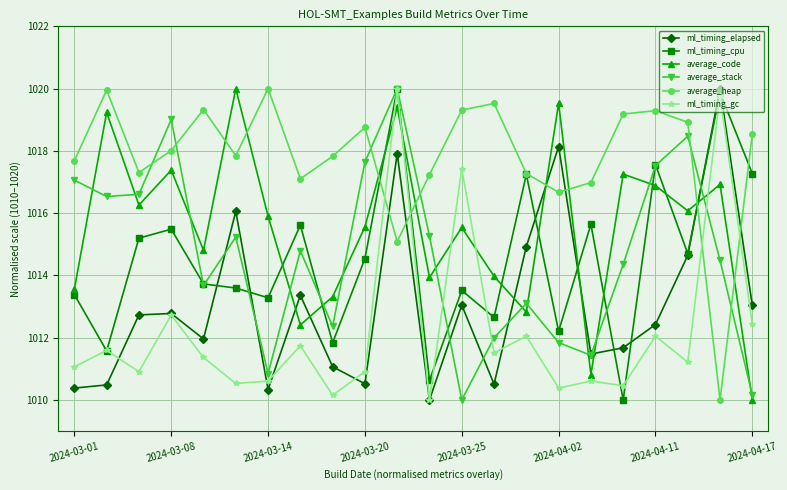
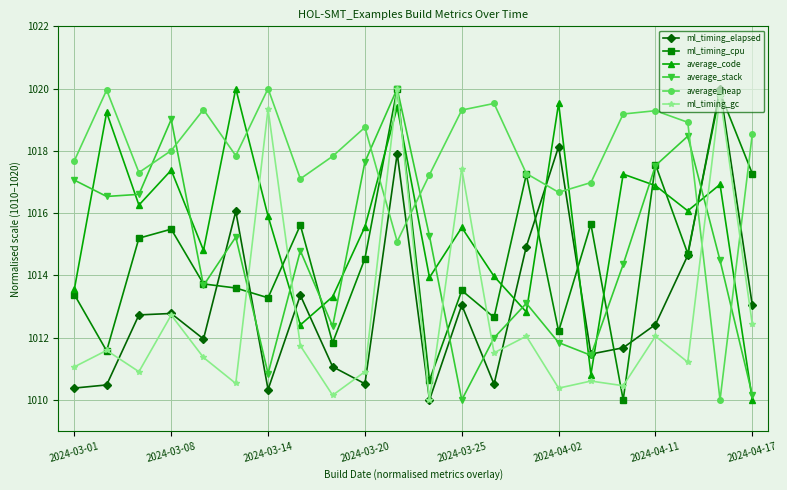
  {
    "ml_timing_gc": {
      "2024-03-01": 1011.1,
-     "2024-03-14": 1010.6,
+     "2024-03-14": 1019.3,
      "2024-03-20": 1010.9,
      "2024-03-25": 1017.4,
      "2024-04-02": 1010.4,
      "2024-04-11": 1012.0,
      "2024-04-17": 1012.4
    }
  }
